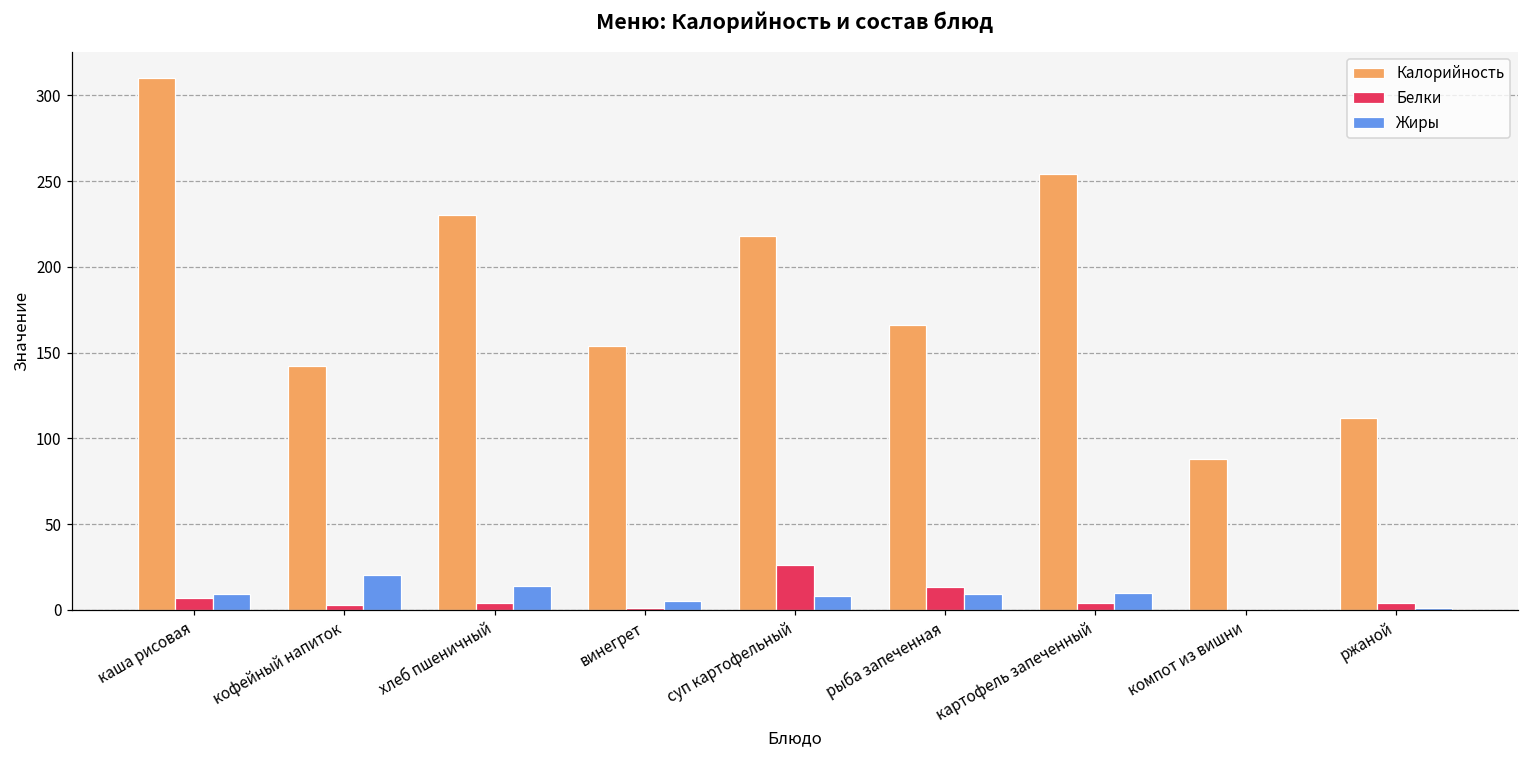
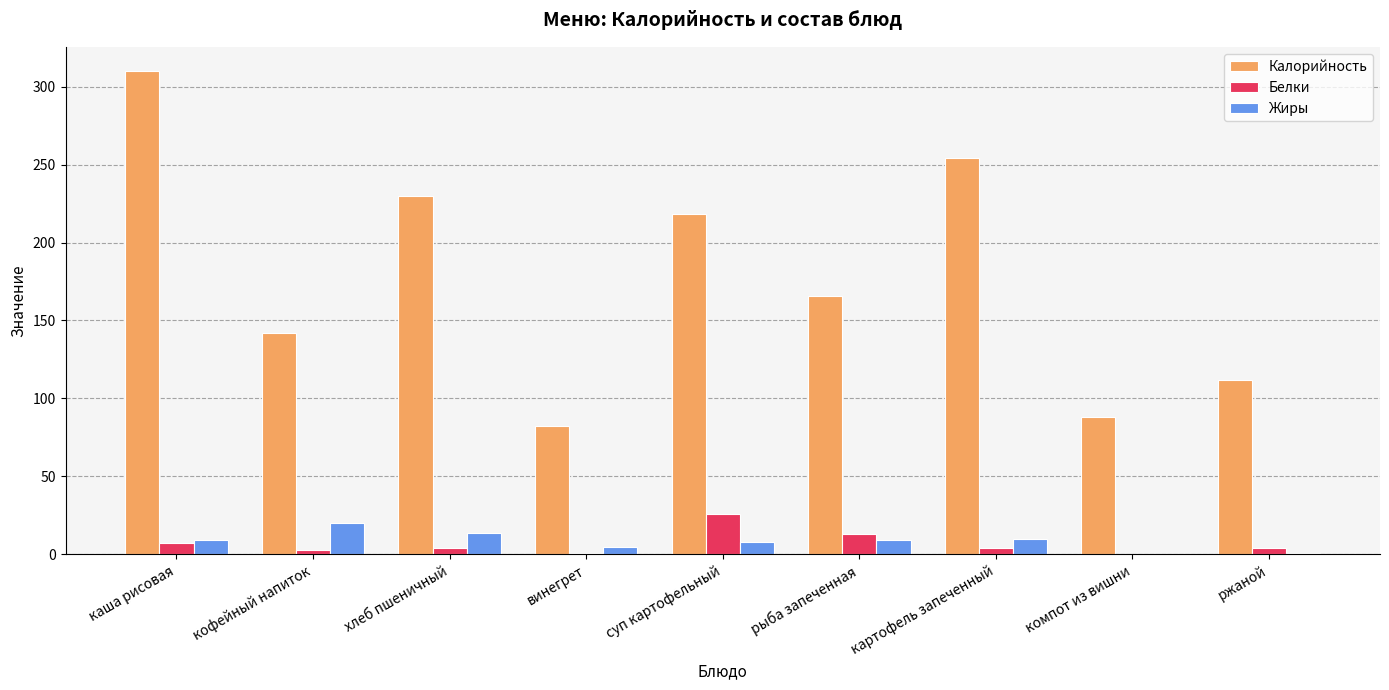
  {
    "Калорийность": {
      "каша рисовая": 310,
      "кофейный напиток": 142,
      "хлеб пшеничный": 230,
-     "винегрет": 154,
+     "винегрет": 82,
      "суп картофельный": 218,
      "рыба запеченная": 166,
      "картофель запеченный": 254,
      "компот из вишни": 88,
      "ржаной": 112
    },
    "Белки": {
      "каша рисовая": 7,
      "кофейный напиток": 3,
      "хлеб пшеничный": 4,
      "суп картофельный": 26,
      "рыба запеченная": 13,
      "картофель запеченный": 4,
      "компот из вишни": 0,
      "ржаной": 4
    },
    "Жиры": {
      "каша рисовая": 9,
      "кофейный напиток": 20,
      "хлеб пшеничный": 14,
      "винегрет": 5,
      "суп картофельный": 8,
      "рыба запеченная": 9,
      "картофель запеченный": 10,
      "компот из вишни": 0
    }
  }
